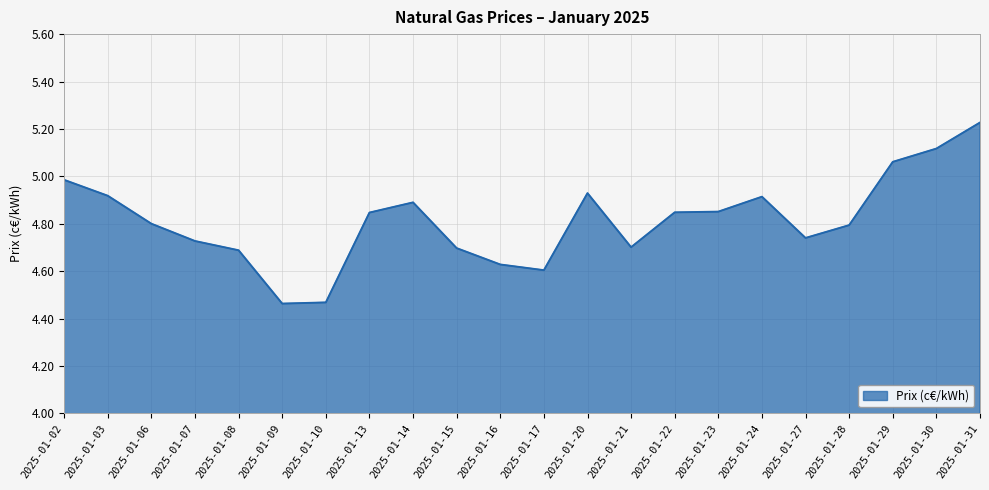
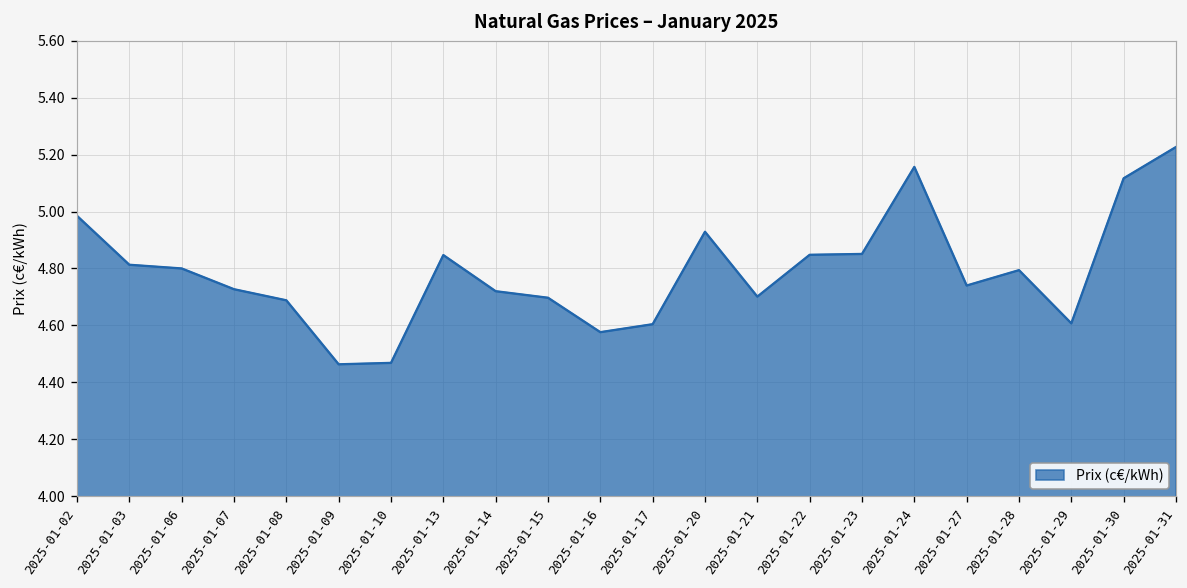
  {
    "2025-01-02": 4.99,
-   "2025-01-03": 4.92,
+   "2025-01-03": 4.81,
    "2025-01-06": 4.80,
    "2025-01-07": 4.73,
    "2025-01-08": 4.69,
    "2025-01-09": 4.46,
    "2025-01-10": 4.47,
    "2025-01-13": 4.85,
-   "2025-01-14": 4.89,
+   "2025-01-14": 4.72,
    "2025-01-15": 4.70,
-   "2025-01-16": 4.63,
+   "2025-01-16": 4.58,
    "2025-01-17": 4.60,
    "2025-01-20": 4.93,
    "2025-01-21": 4.70,
    "2025-01-22": 4.85,
    "2025-01-23": 4.85,
-   "2025-01-24": 4.91,
+   "2025-01-24": 5.16,
    "2025-01-27": 4.74,
    "2025-01-28": 4.79,
-   "2025-01-29": 5.06,
+   "2025-01-29": 4.61,
    "2025-01-30": 5.12,
    "2025-01-31": 5.23
  }
